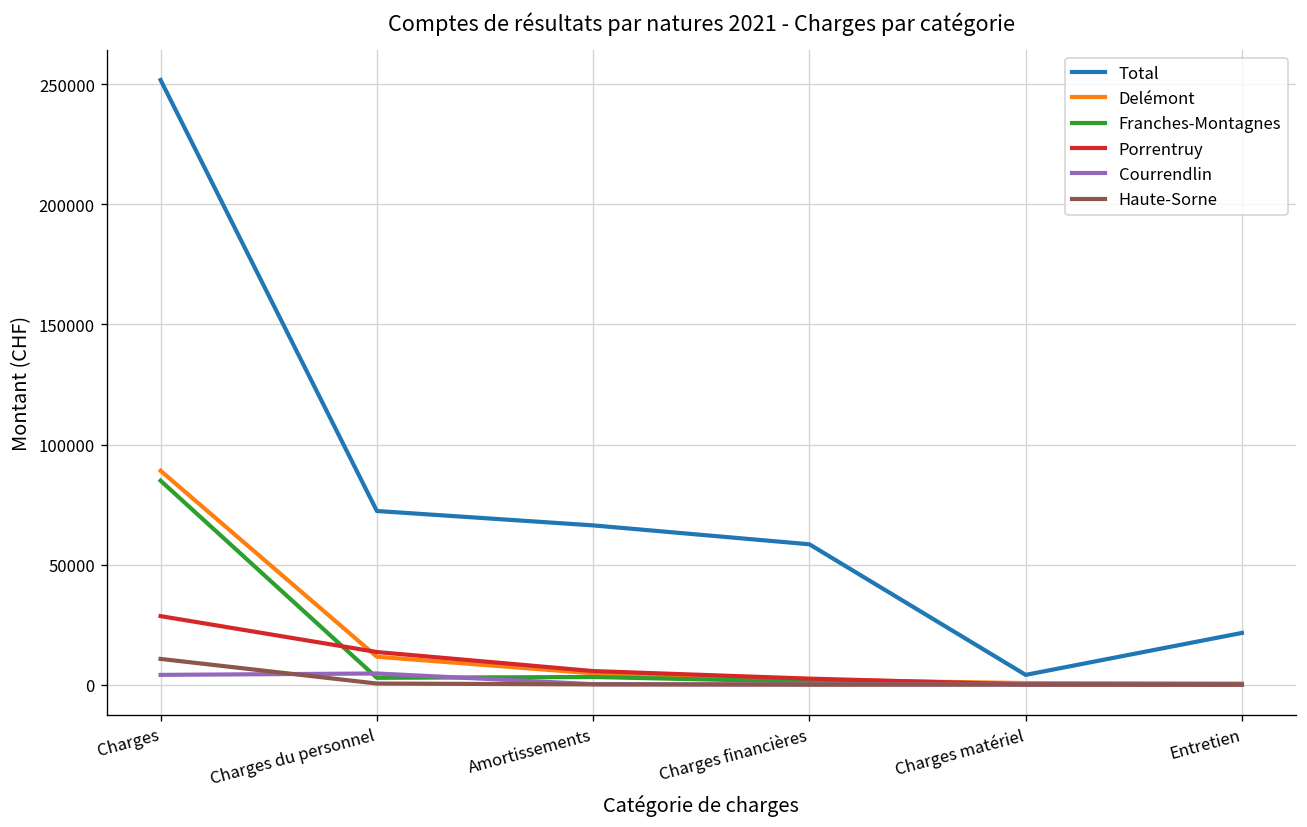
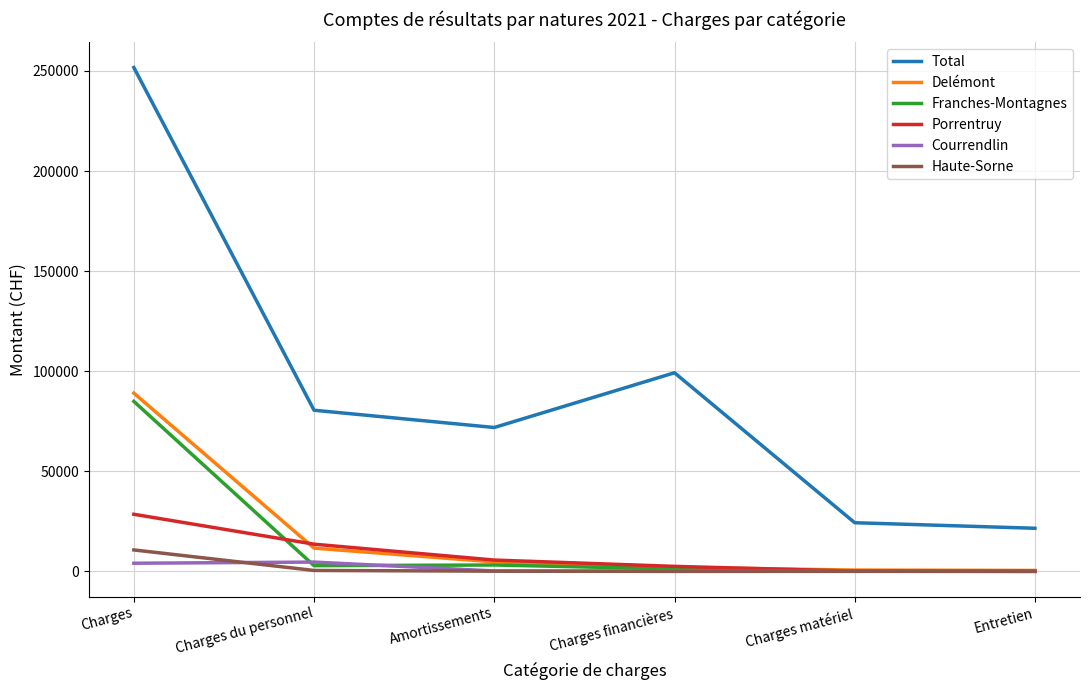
  {
    "Total": {
      "Charges": 252000,
-     "Charges du personnel": 72000,
-     "Amortissements": 66000,
-     "Charges financières": 58000,
-     "Charges matériel": 4000,
+     "Charges du personnel": 81000,
+     "Amortissements": 72000,
+     "Charges financières": 99000,
+     "Charges matériel": 24000,
      "Entretien": 22000
    },
    "Delémont": {
      "Charges": 89000,
      "Charges du personnel": 12000
    },
    "Franches-Montagnes": {
      "Charges": 85000,
      "Charges du personnel": 3000,
      "Amortissements": 3000
    },
    "Porrentruy": {
      "Charges": 29000,
      "Charges du personnel": 14000
    },
    "Courrendlin": {
      "Charges": 4000,
      "Charges du personnel": 5000
    },
    "Haute-Sorne": {
      "Charges": 11000,
      "Charges du personnel": 1000
    }
  }
